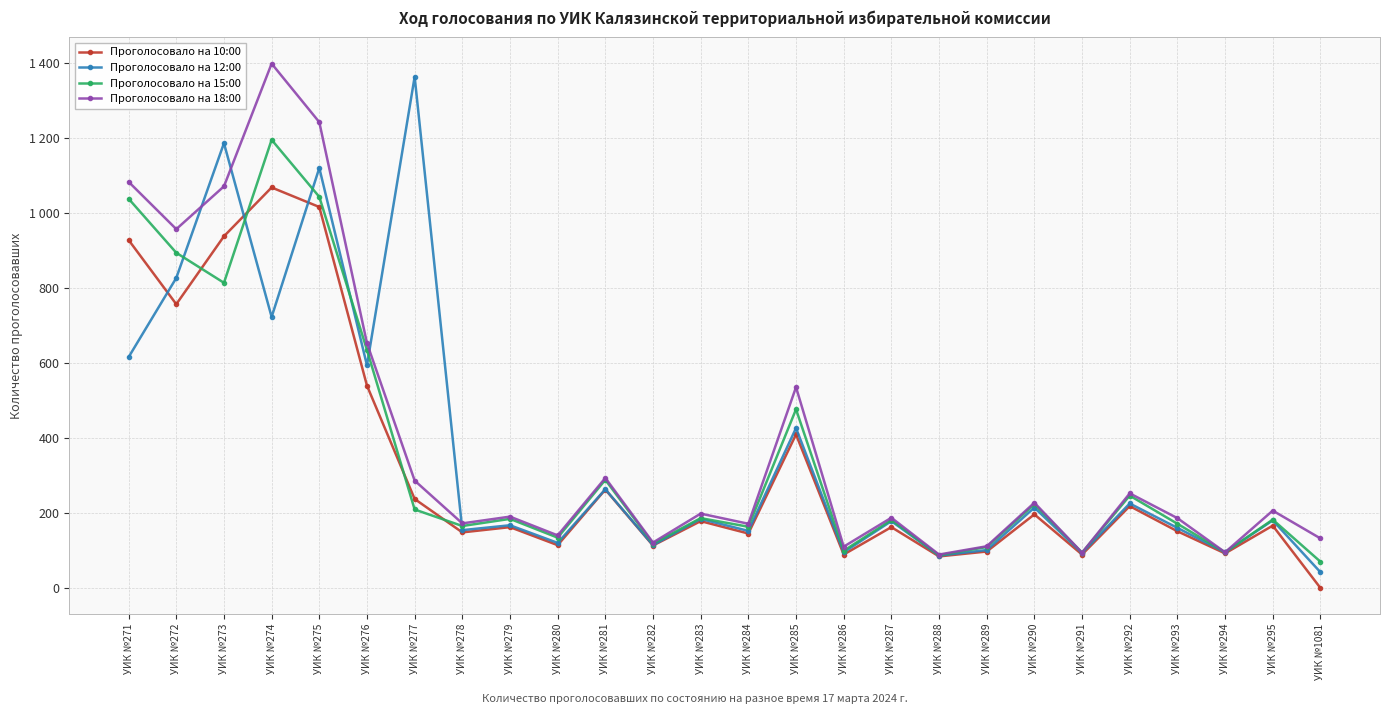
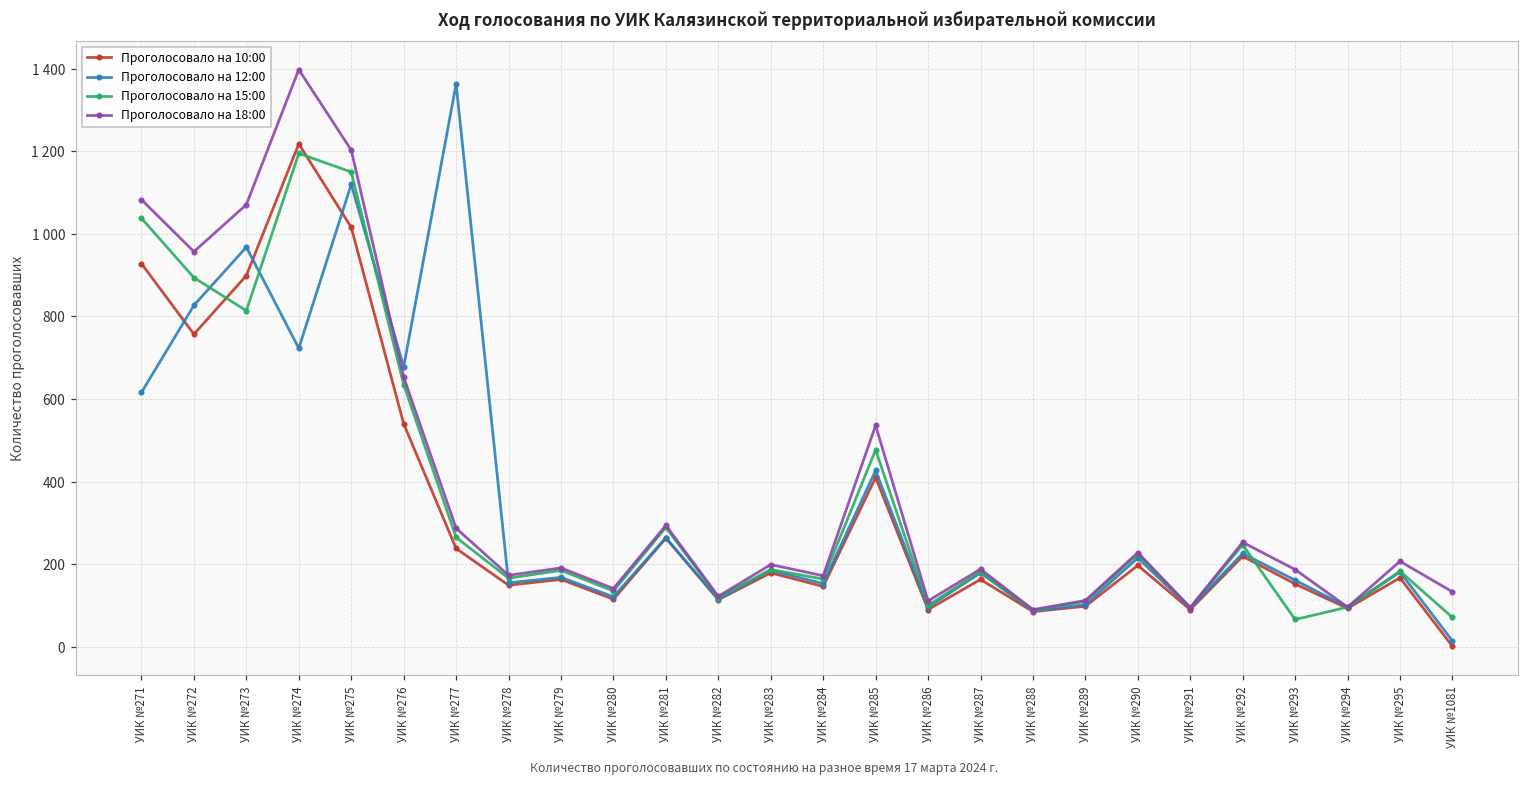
  {
    "Проголосовало на 10:00": {
      "УИК №271": 930,
      "УИК №272": 760,
-     "УИК №273": 940,
-     "УИК №274": 1070,
+     "УИК №273": 900,
+     "УИК №274": 1220,
      "УИК №275": 1020,
      "УИК №276": 540,
      "УИК №277": 240,
      "УИК №284": 150,
      "УИК №285": 410,
      "УИК №287": 160,
      "УИК №290": 200,
      "УИК №292": 220,
      "УИК №293": 150,
      "УИК №295": 170,
      "УИК №1081": 0
    },
    "Проголосовало на 12:00": {
      "УИК №271": 620,
      "УИК №272": 830,
-     "УИК №273": 1190,
+     "УИК №273": 970,
      "УИК №274": 720,
      "УИК №275": 1120,
-     "УИК №276": 590,
+     "УИК №276": 680,
      "УИК №277": 1360,
      "УИК №284": 150,
      "УИК №285": 430,
      "УИК №290": 220,
      "УИК №292": 230,
      "УИК №293": 160,
-     "УИК №1081": 40
+     "УИК №1081": 10
    },
    "Проголосовало на 15:00": {
      "УИК №271": 1040,
      "УИК №272": 890,
      "УИК №273": 810,
      "УИК №274": 1200,
-     "УИК №275": 1040,
+     "УИК №275": 1150,
      "УИК №276": 640,
-     "УИК №277": 210,
+     "УИК №277": 270,
      "УИК №278": 170,
      "УИК №284": 160,
      "УИК №285": 480,
-     "УИК №293": 170,
+     "УИК №293": 70,
      "УИК №1081": 70
    },
    "Проголосовало на 18:00": {
      "УИК №271": 1080,
      "УИК №272": 960,
      "УИК №273": 1070,
      "УИК №274": 1400,
-     "УИК №275": 1240,
+     "УИК №275": 1200,
      "УИК №276": 650,
      "УИК №277": 290,
      "УИК №278": 170,
      "УИК №283": 200,
      "УИК №284": 170,
      "УИК №285": 540,
      "УИК №286": 110,
      "УИК №293": 190,
      "УИК №295": 210,
      "УИК №1081": 130
    }
  }
